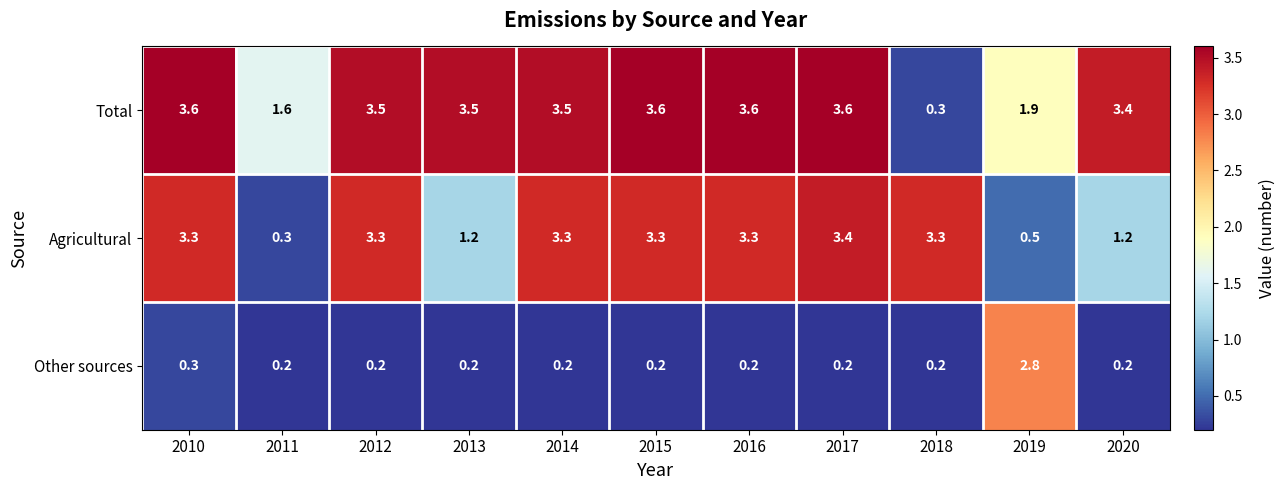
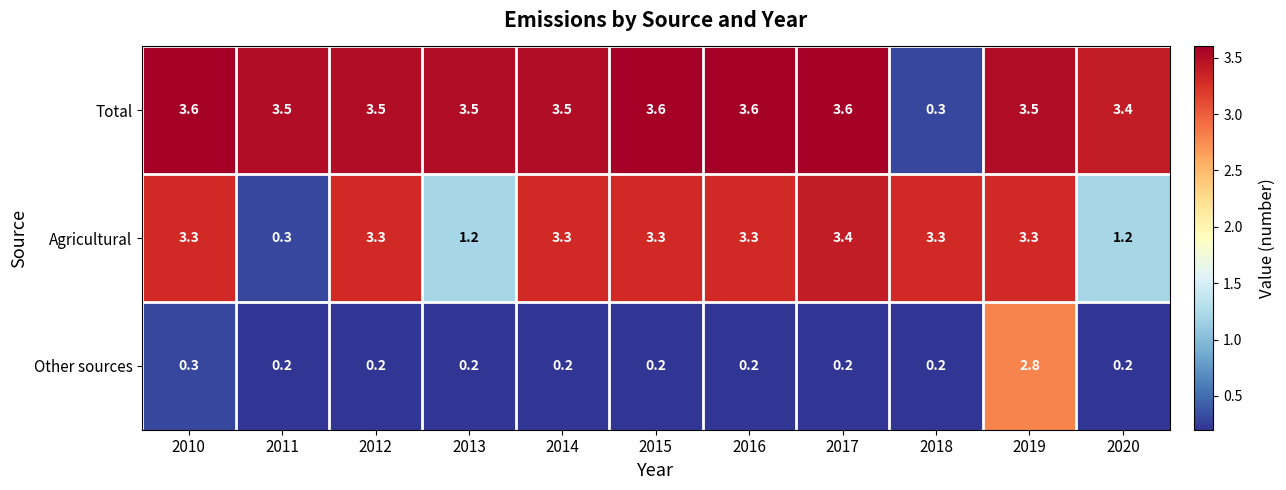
  {
    "Total": {
      "2010": 3.6,
-     "2011": 1.6,
+     "2011": 3.5,
      "2012": 3.5,
      "2013": 3.5,
      "2014": 3.5,
      "2015": 3.6,
      "2016": 3.6,
      "2017": 3.6,
      "2018": 0.3,
-     "2019": 1.9,
+     "2019": 3.5,
      "2020": 3.4
    },
    "Agricultural": {
      "2010": 3.3,
      "2011": 0.3,
      "2012": 3.3,
      "2013": 1.2,
      "2014": 3.3,
      "2015": 3.3,
      "2016": 3.3,
      "2017": 3.4,
      "2018": 3.3,
-     "2019": 0.5,
+     "2019": 3.3,
      "2020": 1.2
    },
    "Other sources": {
      "2010": 0.3,
      "2011": 0.2,
      "2012": 0.2,
      "2013": 0.2,
      "2014": 0.2,
      "2015": 0.2,
      "2016": 0.2,
      "2017": 0.2,
      "2018": 0.2,
      "2019": 2.8,
      "2020": 0.2
    }
  }
